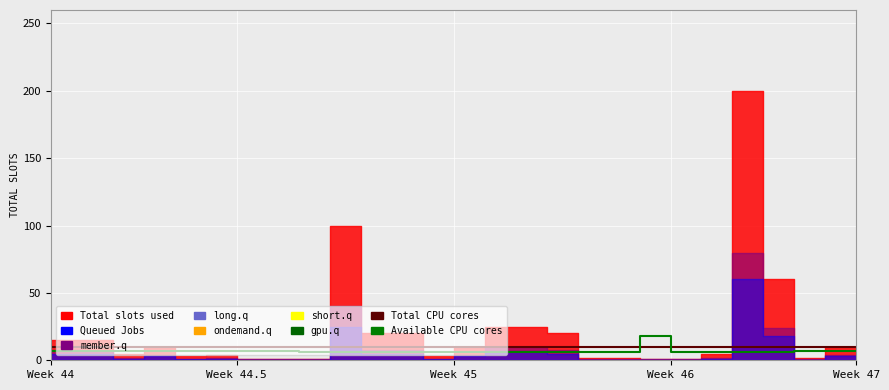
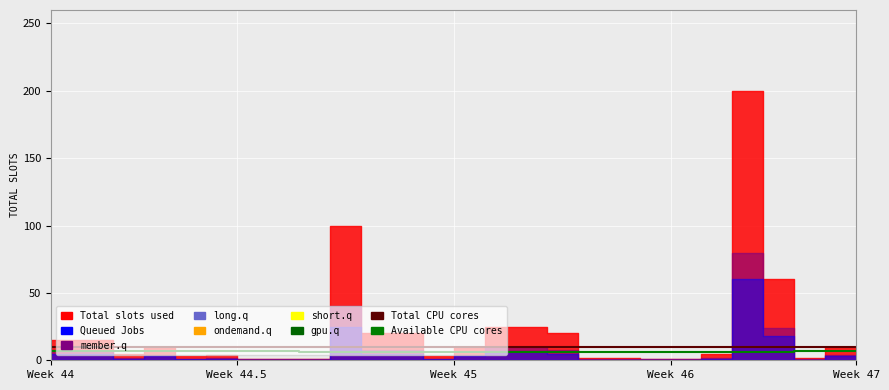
  {
    "Total CPU cores": {
      "Week 46": 10
    },
    "Available CPU cores": {
-     "Week 46": 18,
+     "Week 46": 6,
      "Week 47": 7
    }
  }
